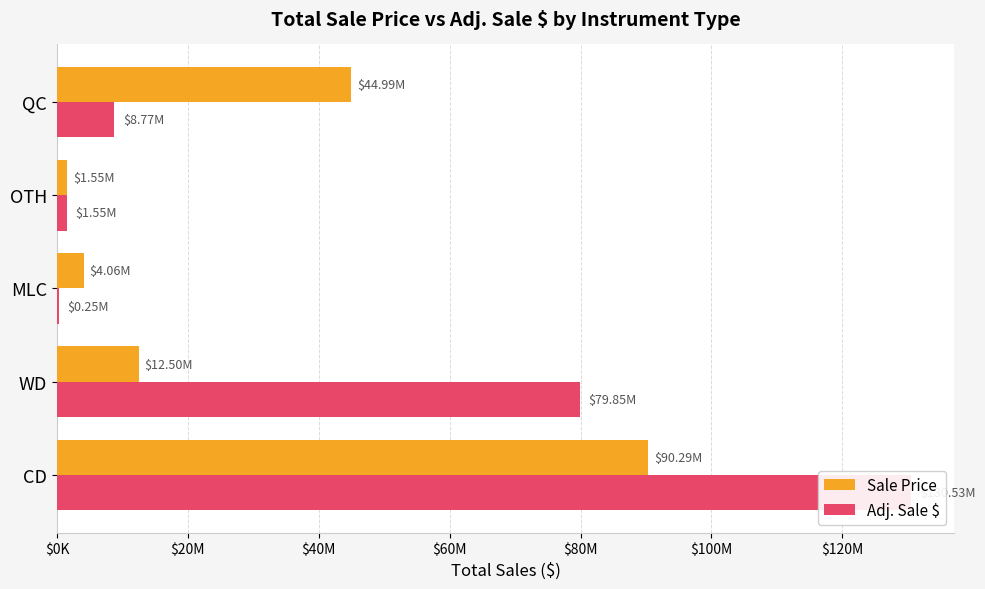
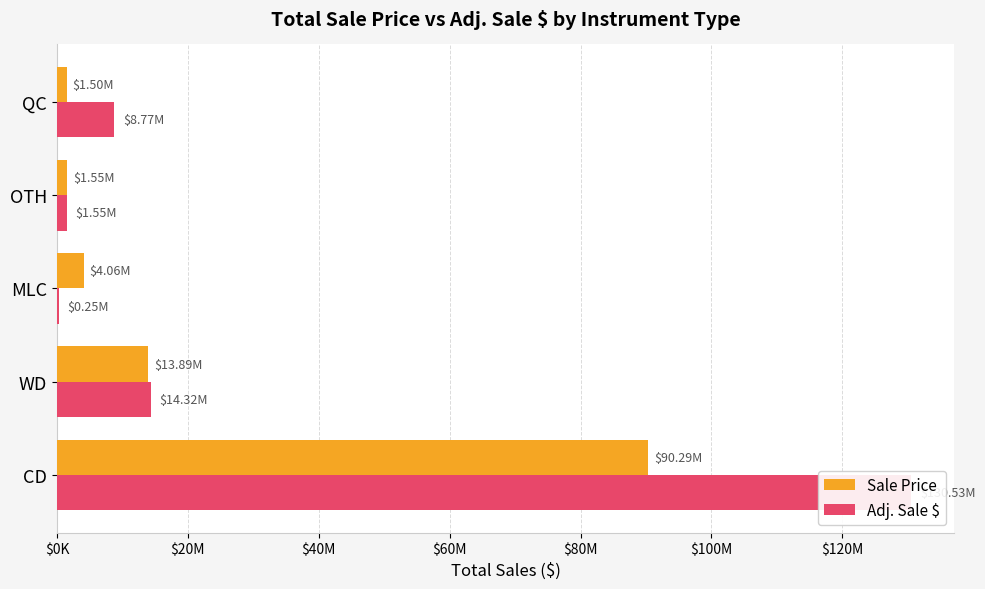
  {
    "Sale Price": {
-     "QC": "$44.99M",
+     "QC": "$1.50M",
      "OTH": "$1.55M",
      "MLC": "$4.06M",
-     "WD": "$12.50M",
+     "WD": "$13.89M",
      "CD": "$90.29M"
    },
    "Adj. Sale $": {
      "QC": "$8.77M",
      "OTH": "$1.55M",
      "MLC": "$0.25M",
-     "WD": "$79.85M"
+     "WD": "$14.32M"
    }
  }
